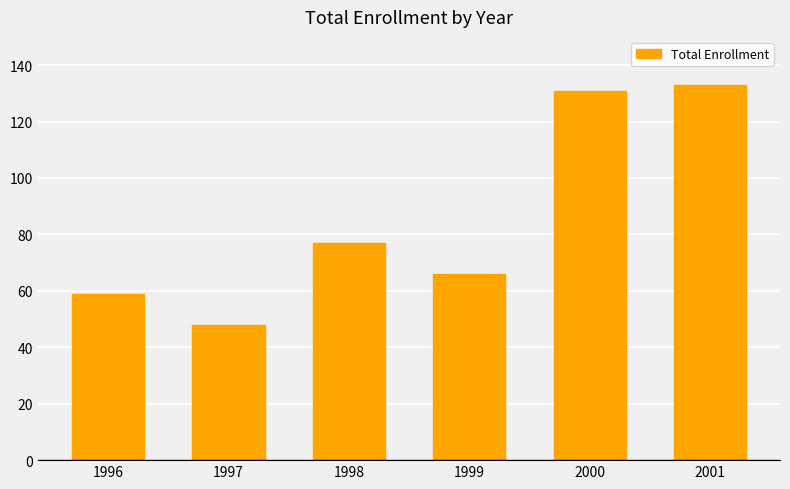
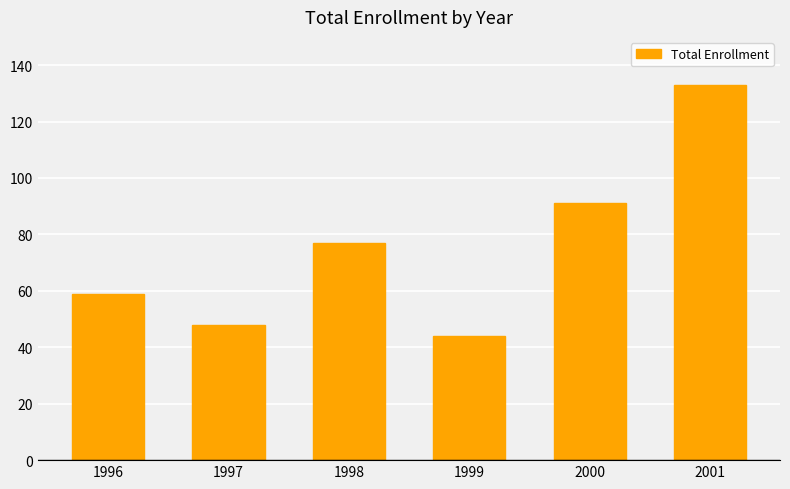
  {
    "1996": 59,
    "1997": 48,
    "1998": 77,
-   "1999": 66,
-   "2000": 131,
+   "1999": 44,
+   "2000": 91,
    "2001": 133
  }
